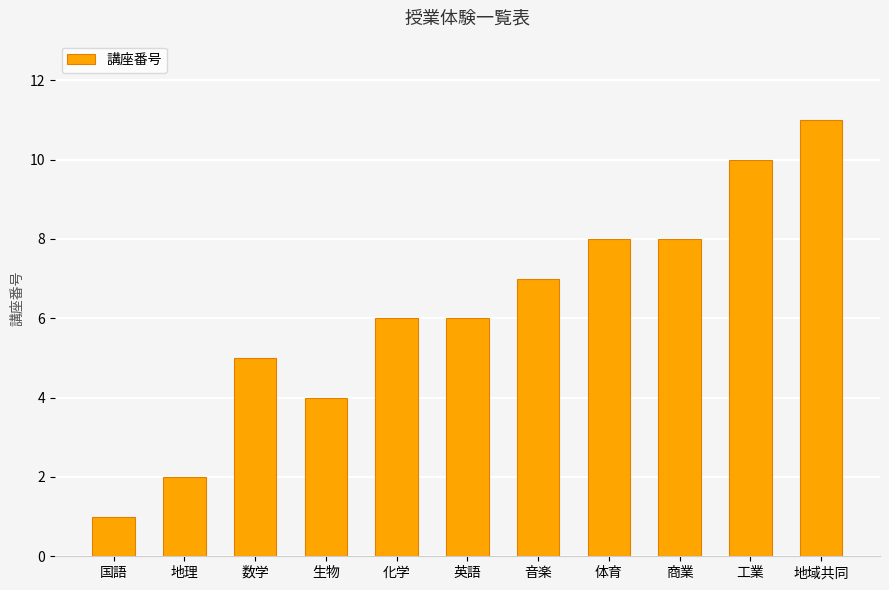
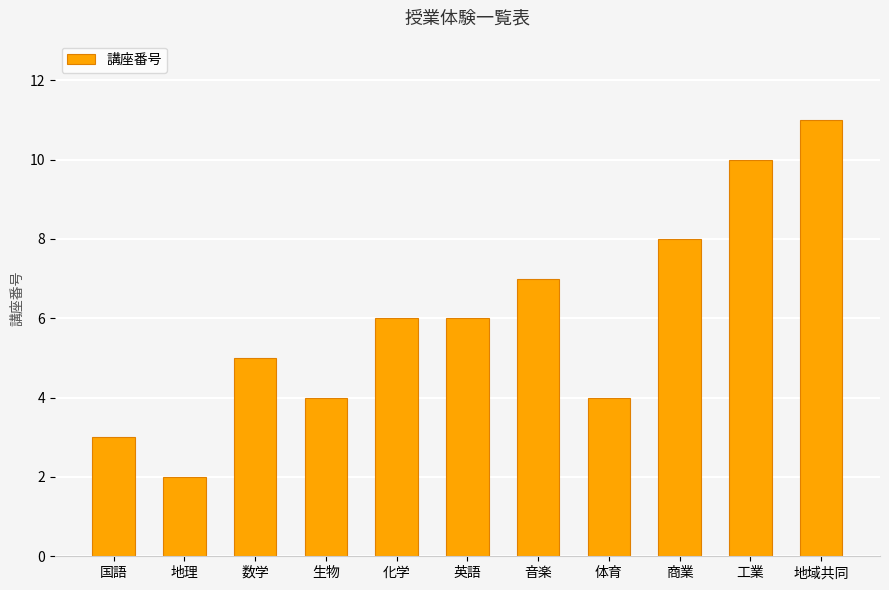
  {
-   "国語": 1,
+   "国語": 3,
    "地理": 2,
    "数学": 5,
    "生物": 4,
    "化学": 6,
    "英語": 6,
    "音楽": 7,
-   "体育": 8,
+   "体育": 4,
    "商業": 8,
    "工業": 10,
    "地域共同": 11
  }
